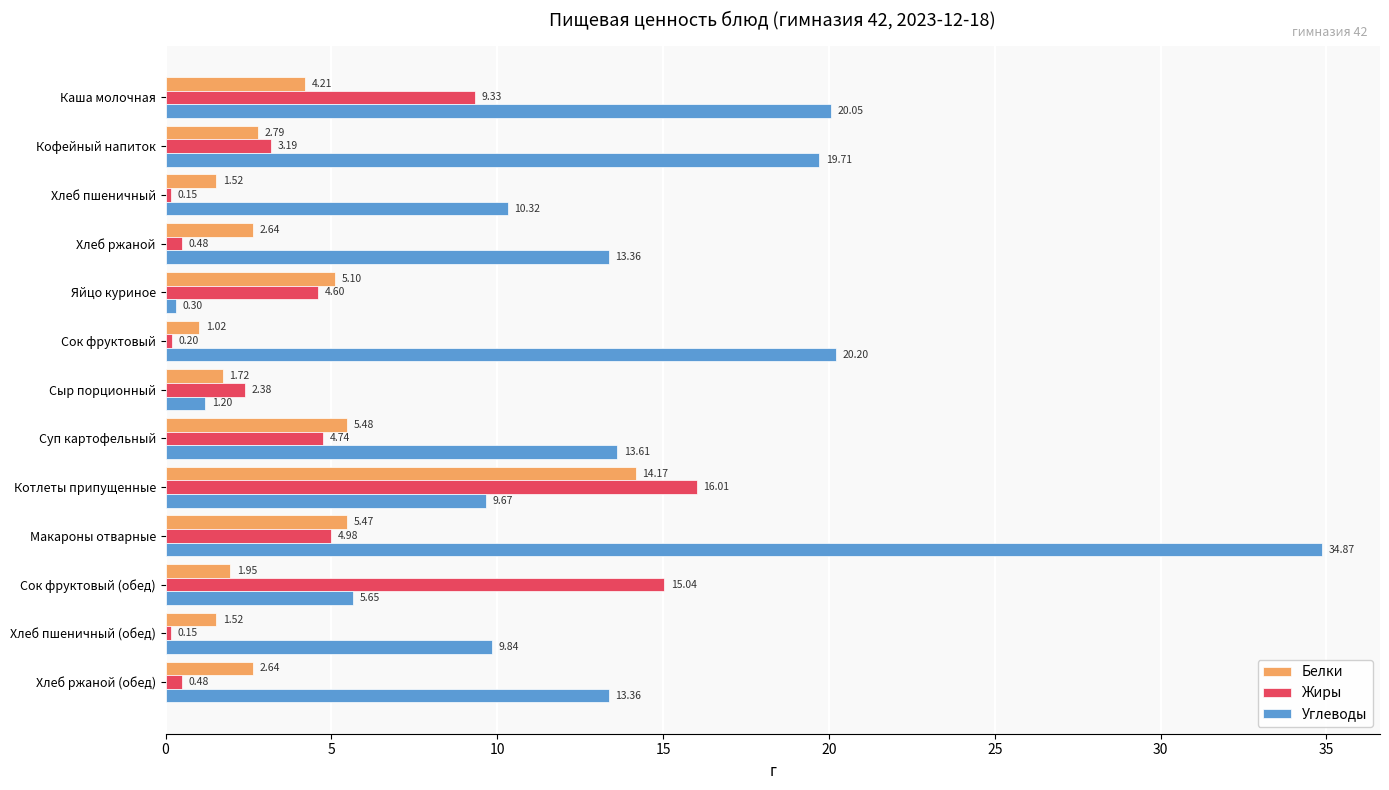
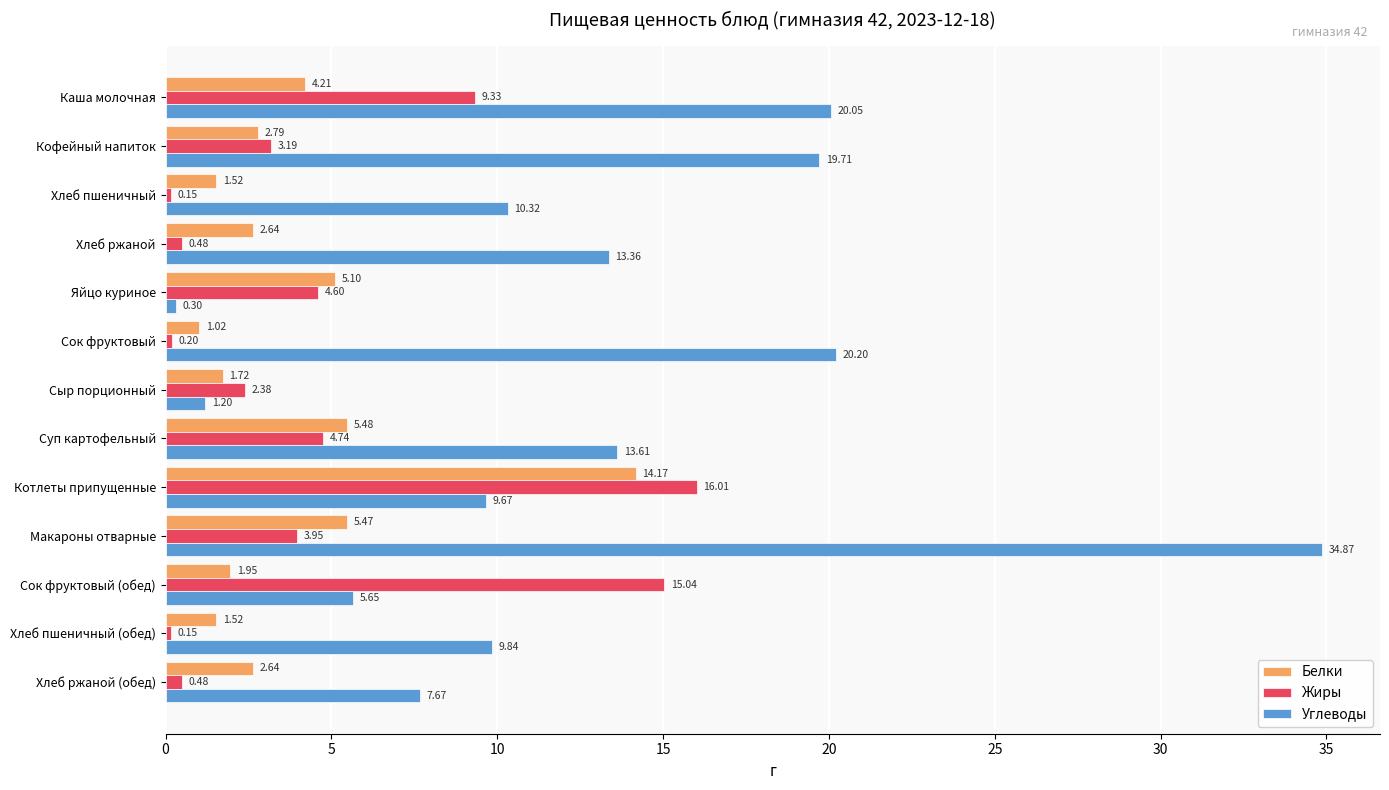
  {
    "Белки": {
      "Каша молочная": 4.21,
      "Кофейный напиток": 2.79,
      "Хлеб пшеничный": 1.52,
      "Хлеб ржаной": 2.64,
      "Яйцо куриное": 5.10,
      "Сок фруктовый": 1.02,
      "Сыр порционный": 1.72,
      "Суп картофельный": 5.48,
      "Котлеты припущенные": 14.17,
      "Макароны отварные": 5.47,
      "Сок фруктовый (обед)": 1.95,
      "Хлеб пшеничный (обед)": 1.52,
      "Хлеб ржаной (обед)": 2.64
    },
    "Жиры": {
      "Каша молочная": 9.33,
      "Кофейный напиток": 3.19,
      "Хлеб пшеничный": 0.15,
      "Хлеб ржаной": 0.48,
      "Яйцо куриное": 4.60,
      "Сок фруктовый": 0.20,
      "Сыр порционный": 2.38,
      "Суп картофельный": 4.74,
      "Котлеты припущенные": 16.01,
-     "Макароны отварные": 4.98,
+     "Макароны отварные": 3.95,
      "Сок фруктовый (обед)": 15.04,
      "Хлеб пшеничный (обед)": 0.15,
      "Хлеб ржаной (обед)": 0.48
    },
    "Углеводы": {
      "Каша молочная": 20.05,
      "Кофейный напиток": 19.71,
      "Хлеб пшеничный": 10.32,
      "Хлеб ржаной": 13.36,
      "Яйцо куриное": 0.30,
      "Сок фруктовый": 20.20,
      "Сыр порционный": 1.20,
      "Суп картофельный": 13.61,
      "Котлеты припущенные": 9.67,
      "Макароны отварные": 34.87,
      "Сок фруктовый (обед)": 5.65,
      "Хлеб пшеничный (обед)": 9.84,
-     "Хлеб ржаной (обед)": 13.36
+     "Хлеб ржаной (обед)": 7.67
    }
  }
